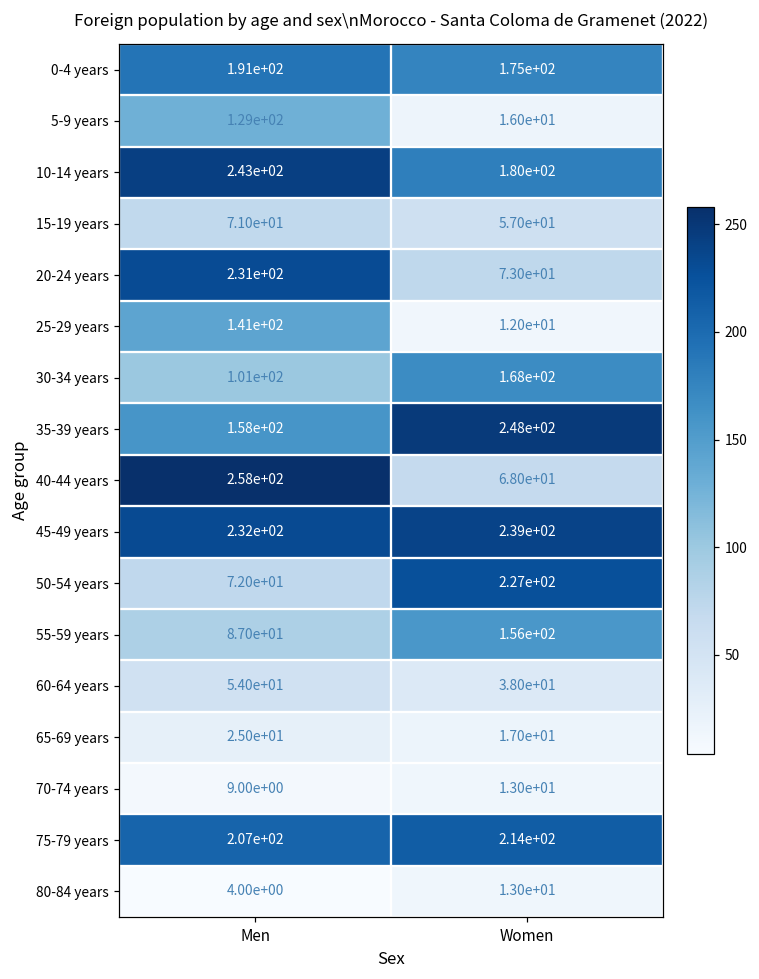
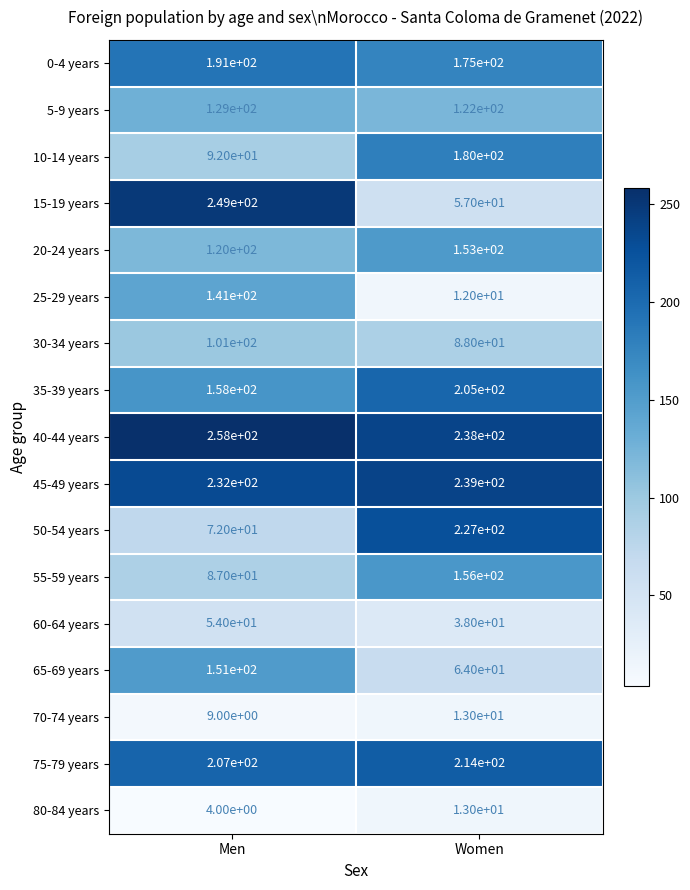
  {
    "0-4 years": {
      "Men": "1.91e+02",
      "Women": "1.75e+02"
    },
    "5-9 years": {
-     "Women": "1.60e+01"
+     "Women": "1.22e+02"
    },
    "10-14 years": {
-     "Men": "2.43e+02",
+     "Men": "9.20e+01",
      "Women": "1.80e+02"
    },
    "15-19 years": {
-     "Men": "7.10e+01",
+     "Men": "2.49e+02",
      "Women": "5.70e+01"
    },
    "20-24 years": {
-     "Men": "2.31e+02",
-     "Women": "7.30e+01"
+     "Men": "1.20e+02",
+     "Women": "1.53e+02"
    },
    "25-29 years": {
      "Men": "1.41e+02",
      "Women": "1.20e+01"
    },
    "30-34 years": {
      "Men": "1.01e+02",
-     "Women": "1.68e+02"
+     "Women": "8.80e+01"
    },
    "35-39 years": {
      "Men": "1.58e+02",
-     "Women": "2.48e+02"
+     "Women": "2.05e+02"
    },
    "40-44 years": {
      "Men": "2.58e+02",
-     "Women": "6.80e+01"
+     "Women": "2.38e+02"
    },
    "45-49 years": {
      "Men": "2.32e+02",
      "Women": "2.39e+02"
    },
    "50-54 years": {
      "Men": "7.20e+01",
      "Women": "2.27e+02"
    },
    "55-59 years": {
      "Men": "8.70e+01",
      "Women": "1.56e+02"
    },
    "60-64 years": {
      "Men": "5.40e+01",
      "Women": "3.80e+01"
    },
    "65-69 years": {
-     "Men": "2.50e+01",
-     "Women": "1.70e+01"
+     "Men": "1.51e+02",
+     "Women": "6.40e+01"
    },
    "70-74 years": {
      "Men": "9.00e+00",
      "Women": "1.30e+01"
    },
    "75-79 years": {
      "Men": "2.07e+02",
      "Women": "2.14e+02"
    },
    "80-84 years": {
      "Men": "4.00e+00",
      "Women": "1.30e+01"
    }
  }
